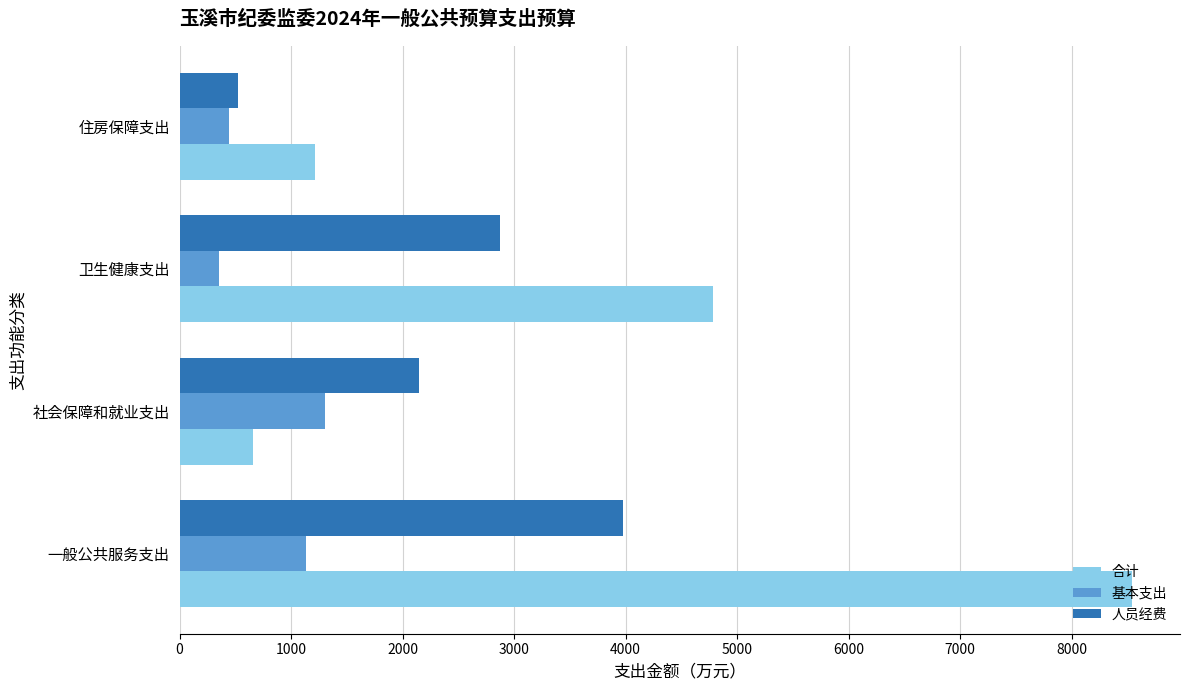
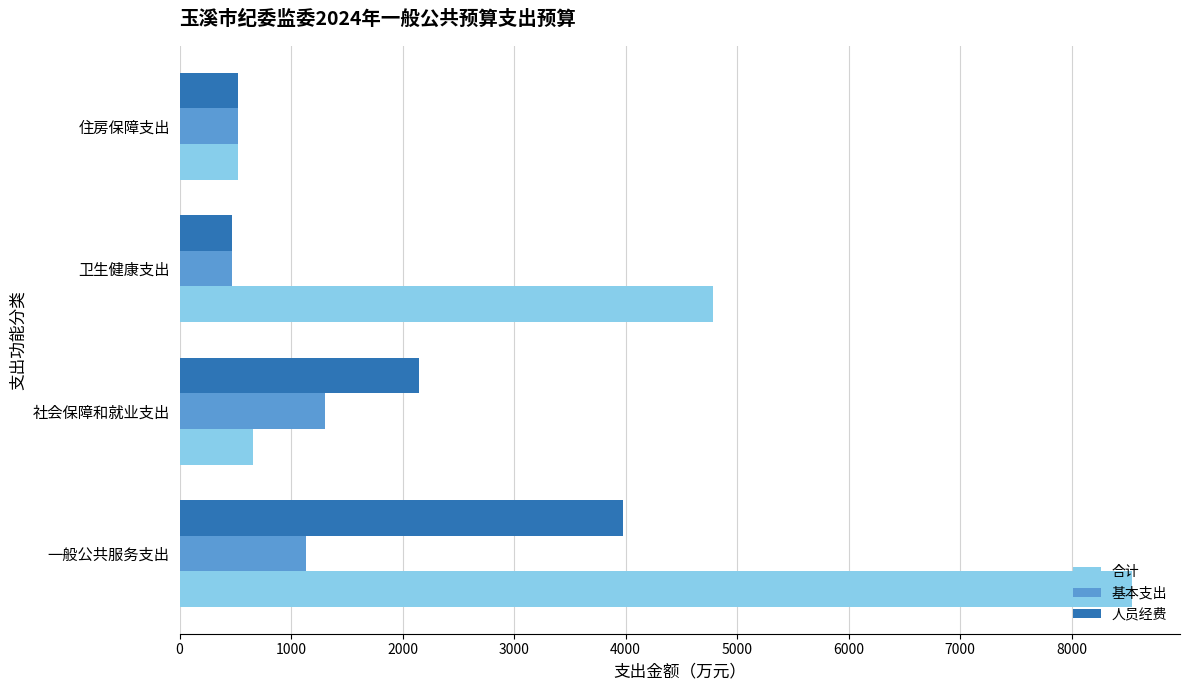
  {
    "合计": {
-     "住房保障支出": 1210,
+     "住房保障支出": 520,
      "卫生健康支出": 4790,
      "社会保障和就业支出": 660,
      "一般公共服务支出": 8540
    },
    "基本支出": {
-     "住房保障支出": 440,
-     "卫生健康支出": 360,
+     "住房保障支出": 520,
+     "卫生健康支出": 470,
      "社会保障和就业支出": 1300,
      "一般公共服务支出": 1140
    },
    "人员经费": {
      "住房保障支出": 520,
-     "卫生健康支出": 2870,
+     "卫生健康支出": 470,
      "社会保障和就业支出": 2150,
      "一般公共服务支出": 3980
    }
  }
